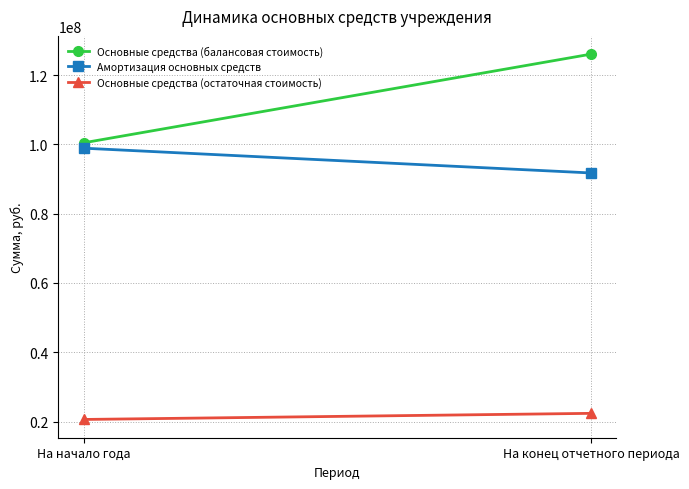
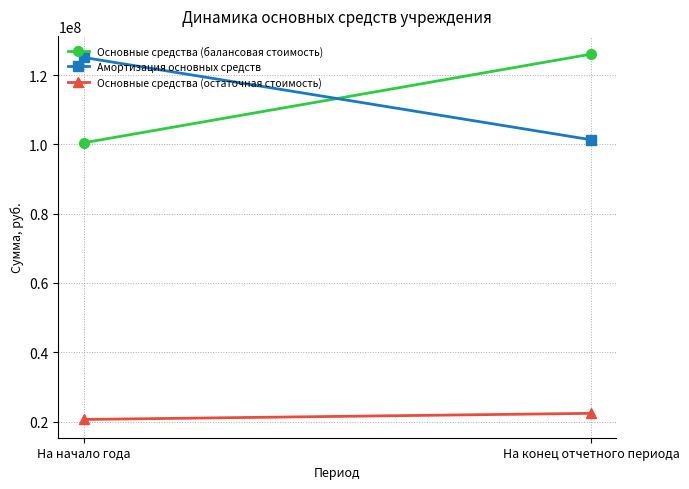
  {
    "Основные средства (балансовая стоимость)": {
      "На начало года": 100000000,
      "На конец отчетного периода": 126000000
    },
    "Амортизация основных средств": {
-     "На начало года": 99000000,
-     "На конец отчетного периода": 92000000
+     "На начало года": 125000000,
+     "На конец отчетного периода": 101000000
    },
    "Основные средства (остаточная стоимость)": {
      "На начало года": 21000000,
      "На конец отчетного периода": 22000000
    }
  }
